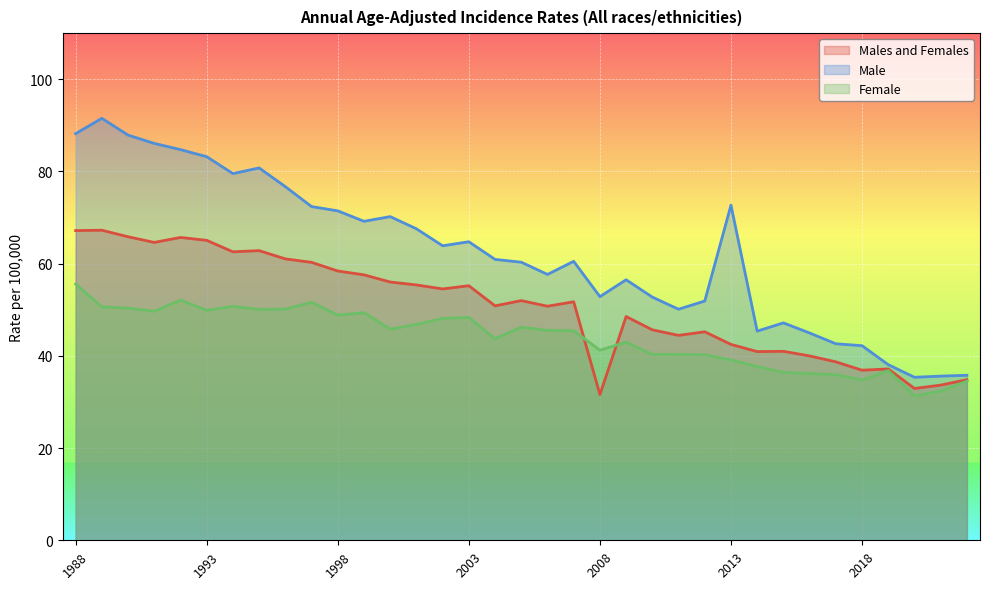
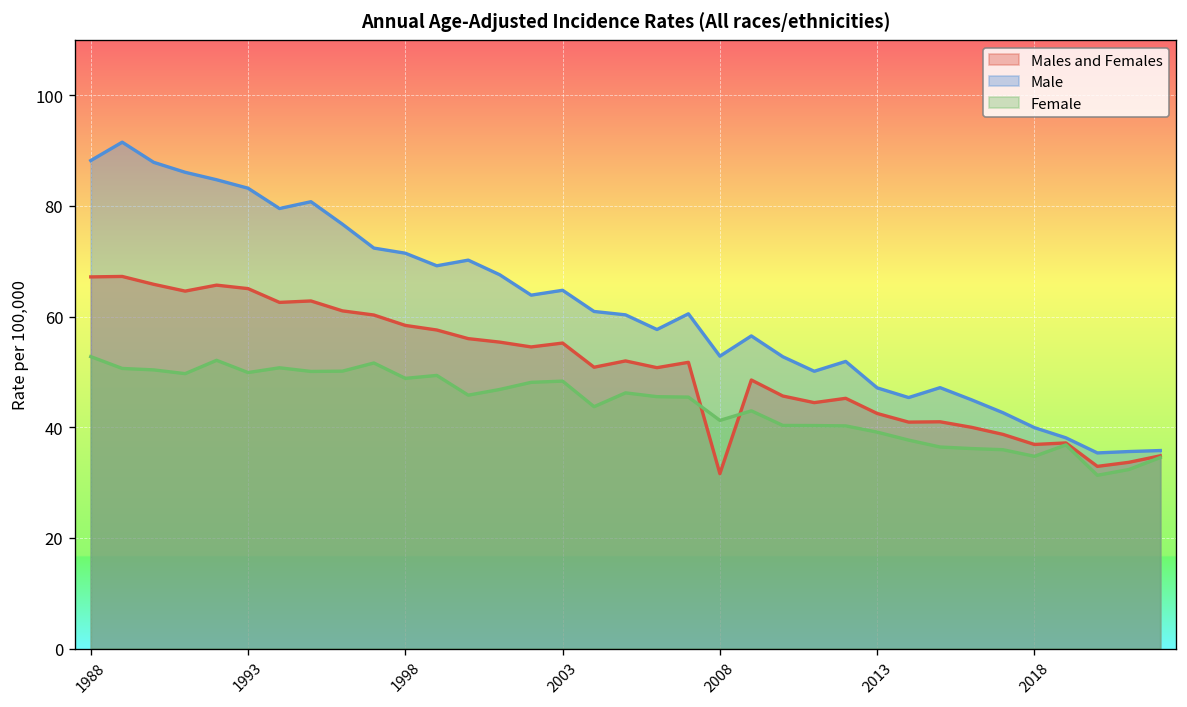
  {
    "Males and Females": {
      "1988": 67,
      "1993": 65,
      "1998": 58,
      "2003": 55,
      "2008": 32,
      "2013": 42,
      "2018": 37
    },
    "Male": {
      "1988": 88,
      "1993": 83,
      "1998": 71,
      "2003": 65,
      "2008": 53,
-     "2013": 73,
-     "2018": 42
+     "2013": 47,
+     "2018": 40
    },
    "Female": {
-     "1988": 56,
+     "1988": 53,
      "1993": 50,
      "1998": 49,
      "2003": 48,
      "2008": 41,
      "2013": 39,
      "2018": 35
    }
  }
